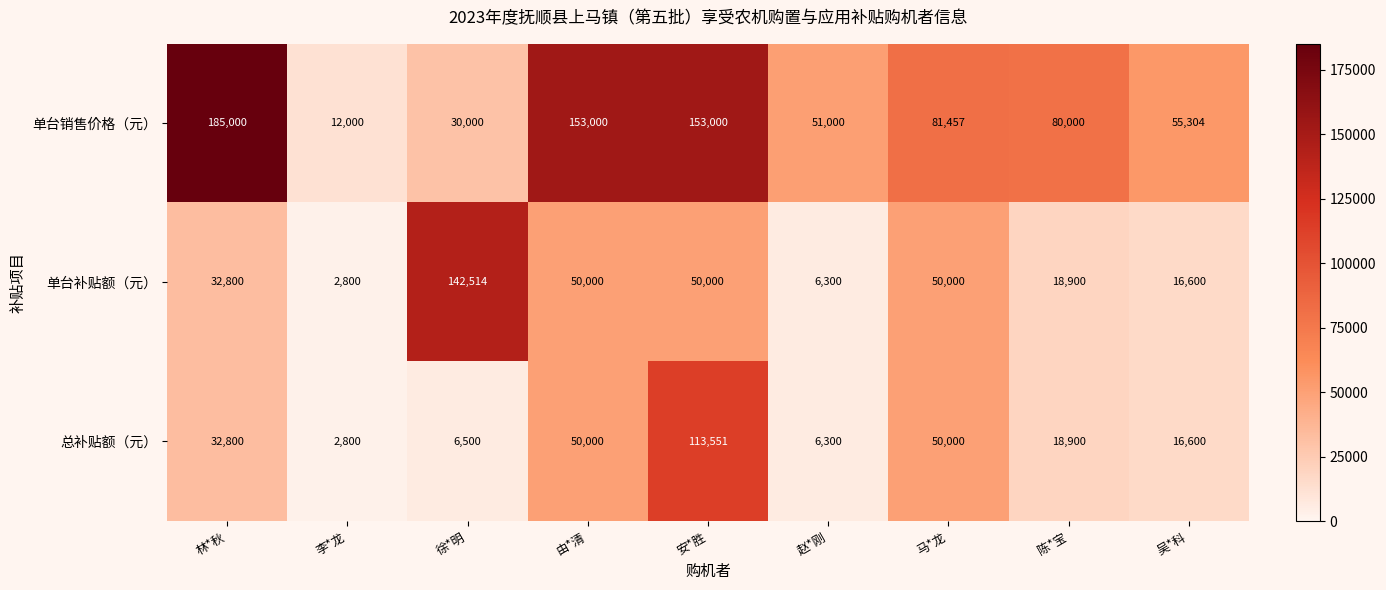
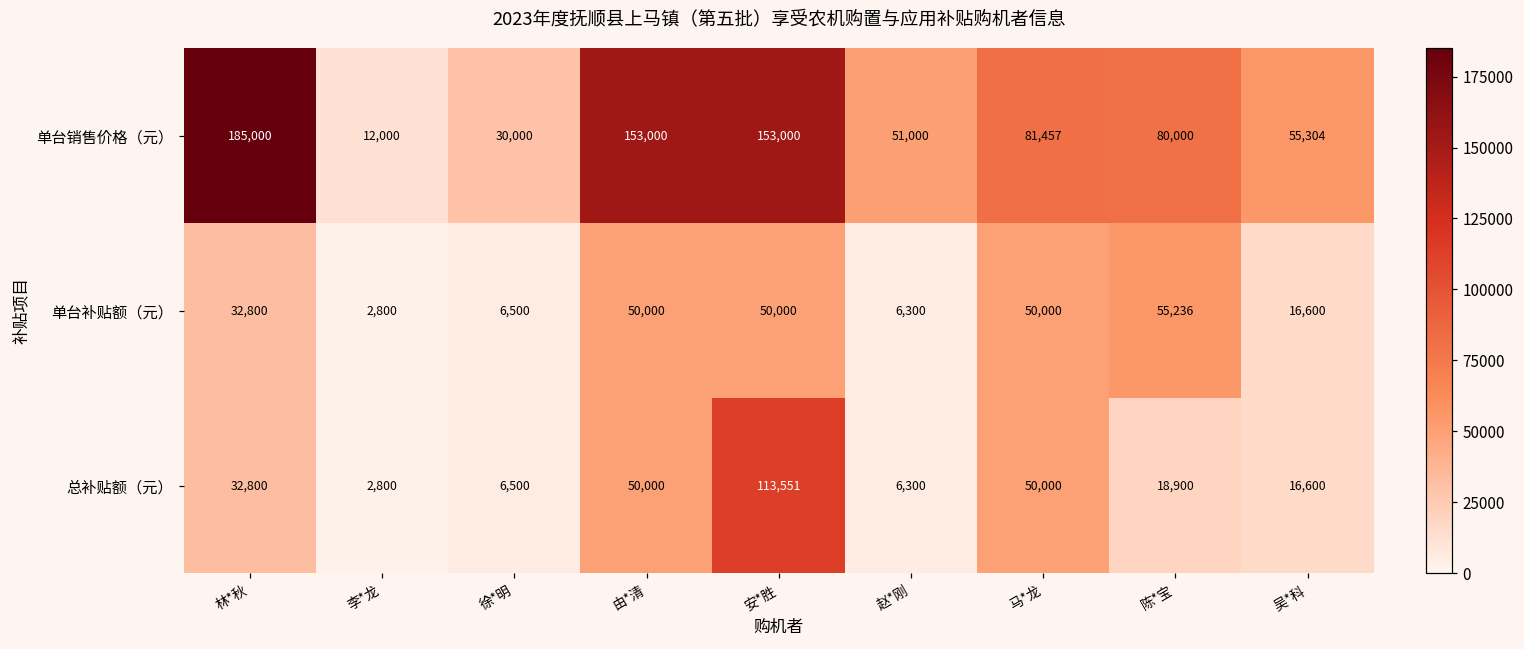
  {
    "单台销售价格（元）": {
      "林*秋": "185,000",
      "李*龙": "12,000",
      "徐*明": "30,000",
      "由*清": "153,000",
      "安*胜": "153,000",
      "赵*刚": "51,000",
      "马*龙": "81,457",
      "陈*宝": "80,000",
      "吴*科": "55,304"
    },
    "单台补贴额（元）": {
      "林*秋": "32,800",
      "李*龙": "2,800",
-     "徐*明": "142,514",
+     "徐*明": "6,500",
      "由*清": "50,000",
      "安*胜": "50,000",
      "赵*刚": "6,300",
      "马*龙": "50,000",
-     "陈*宝": "18,900",
+     "陈*宝": "55,236",
      "吴*科": "16,600"
    },
    "总补贴额（元）": {
      "林*秋": "32,800",
      "李*龙": "2,800",
      "徐*明": "6,500",
      "由*清": "50,000",
      "安*胜": "113,551",
      "赵*刚": "6,300",
      "马*龙": "50,000",
      "陈*宝": "18,900",
      "吴*科": "16,600"
    }
  }
